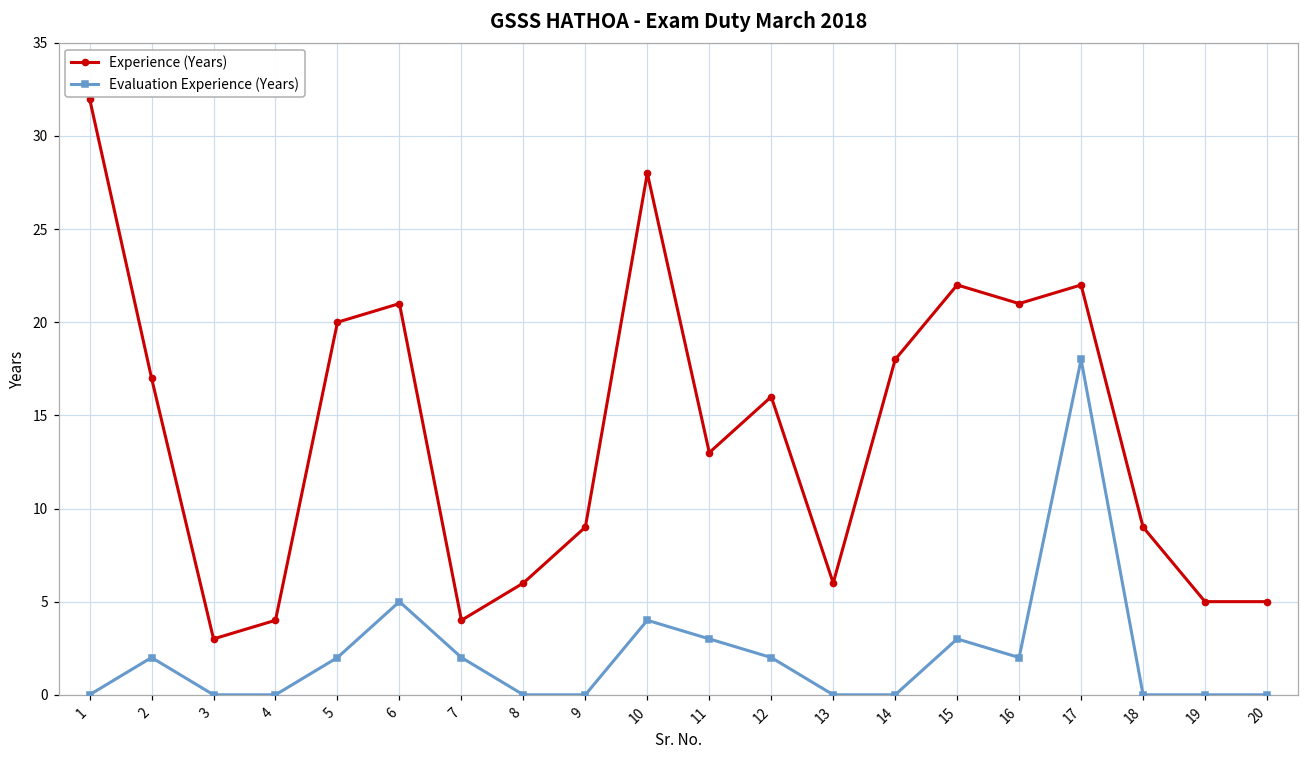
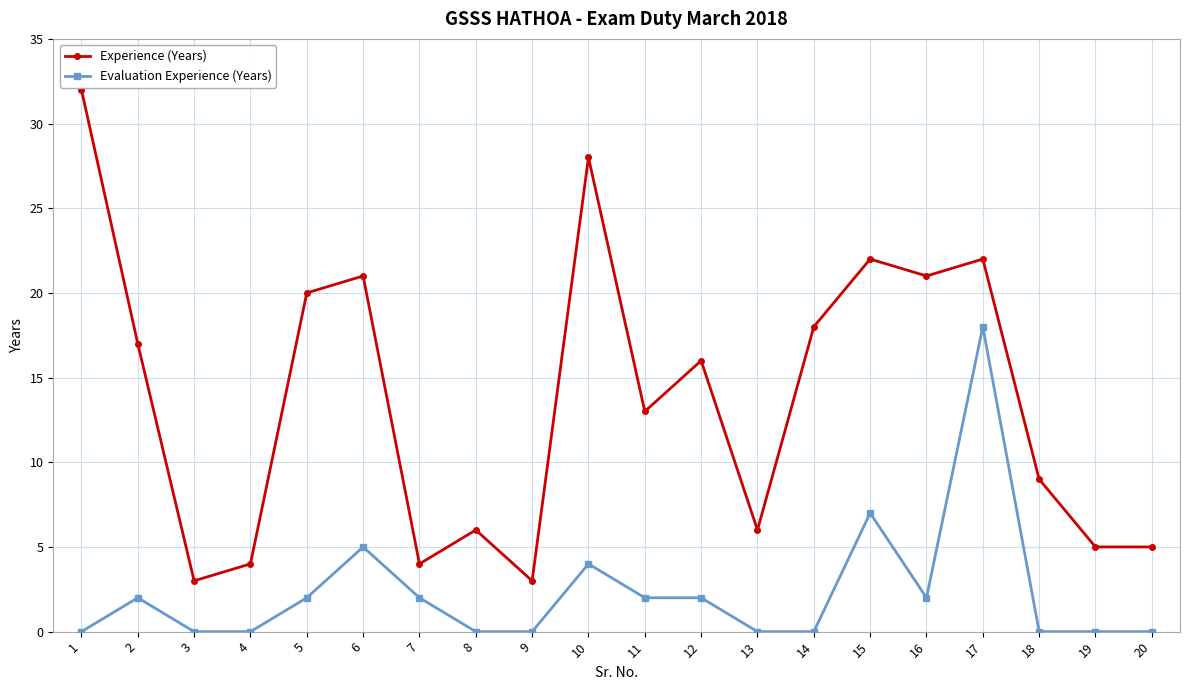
  {
    "Experience (Years)": {
      "1": 32,
      "2": 17,
      "3": 3,
      "4": 4,
      "5": 20,
      "6": 21,
      "7": 4,
      "8": 6,
-     "9": 9,
+     "9": 3,
      "10": 28,
      "11": 13,
      "12": 16,
      "13": 6,
      "14": 18,
      "15": 22,
      "16": 21,
      "17": 22,
      "18": 9,
      "19": 5,
      "20": 5
    },
    "Evaluation Experience (Years)": {
      "1": 0,
      "2": 2,
      "3": 0,
      "4": 0,
      "5": 2,
      "6": 5,
      "7": 2,
      "8": 0,
      "9": 0,
      "10": 4,
-     "11": 3,
+     "11": 2,
      "12": 2,
      "13": 0,
      "14": 0,
-     "15": 3,
+     "15": 7,
      "16": 2,
      "17": 18,
      "18": 0,
      "19": 0,
      "20": 0
    }
  }
